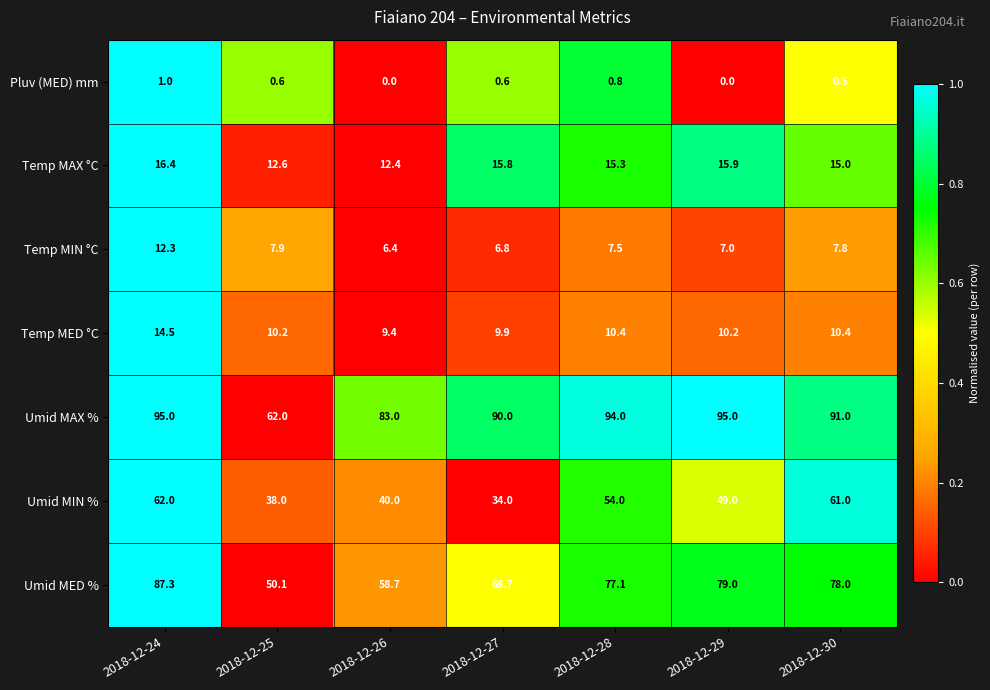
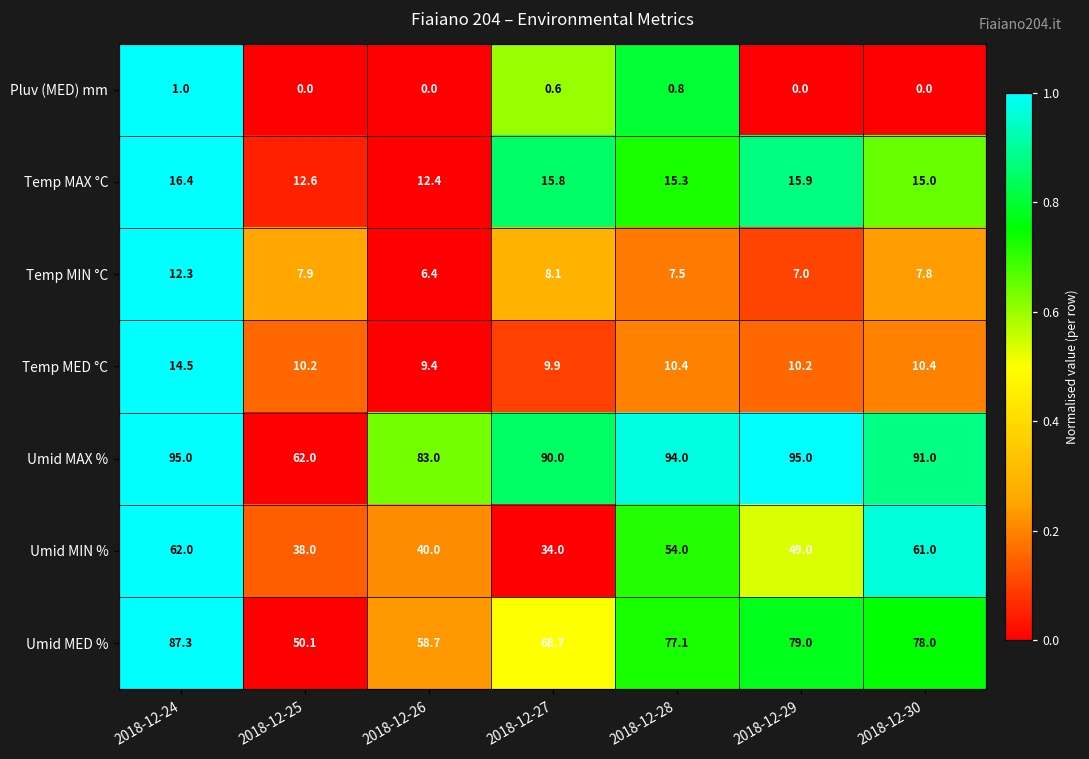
  {
    "Pluv (MED) mm": {
      "2018-12-24": 1.0,
-     "2018-12-25": 0.6,
+     "2018-12-25": 0.0,
      "2018-12-26": 0.0,
      "2018-12-27": 0.6,
      "2018-12-28": 0.8,
      "2018-12-29": 0.0,
-     "2018-12-30": 0.5
+     "2018-12-30": 0.0
    },
    "Temp MAX °C": {
      "2018-12-24": 16.4,
      "2018-12-25": 12.6,
      "2018-12-26": 12.4,
      "2018-12-27": 15.8,
      "2018-12-28": 15.3,
      "2018-12-29": 15.9,
      "2018-12-30": 15.0
    },
    "Temp MIN °C": {
      "2018-12-24": 12.3,
      "2018-12-25": 7.9,
      "2018-12-26": 6.4,
-     "2018-12-27": 6.8,
+     "2018-12-27": 8.1,
      "2018-12-28": 7.5,
      "2018-12-29": 7.0,
      "2018-12-30": 7.8
    },
    "Temp MED °C": {
      "2018-12-24": 14.5,
      "2018-12-25": 10.2,
      "2018-12-26": 9.4,
      "2018-12-27": 9.9,
      "2018-12-28": 10.4,
      "2018-12-29": 10.2,
      "2018-12-30": 10.4
    },
    "Umid MAX %": {
      "2018-12-24": 95.0,
      "2018-12-25": 62.0,
      "2018-12-26": 83.0,
      "2018-12-27": 90.0,
      "2018-12-28": 94.0,
      "2018-12-29": 95.0,
      "2018-12-30": 91.0
    },
    "Umid MIN %": {
      "2018-12-24": 62.0,
      "2018-12-25": 38.0,
      "2018-12-26": 40.0,
      "2018-12-27": 34.0,
      "2018-12-28": 54.0,
      "2018-12-29": 49.0,
      "2018-12-30": 61.0
    },
    "Umid MED %": {
      "2018-12-24": 87.3,
      "2018-12-25": 50.1,
      "2018-12-26": 58.7,
      "2018-12-27": 68.7,
      "2018-12-28": 77.1,
      "2018-12-29": 79.0,
      "2018-12-30": 78.0
    }
  }
